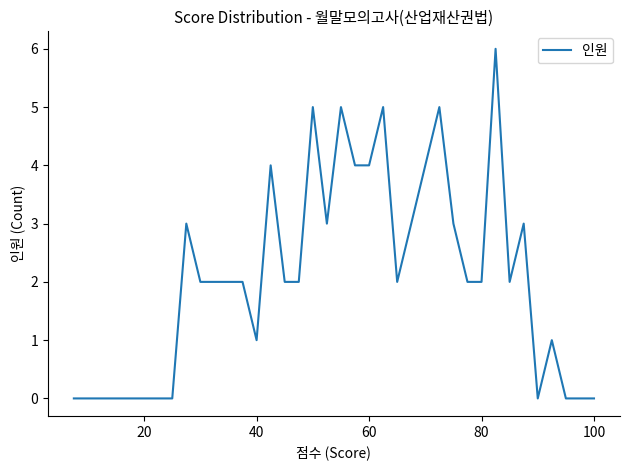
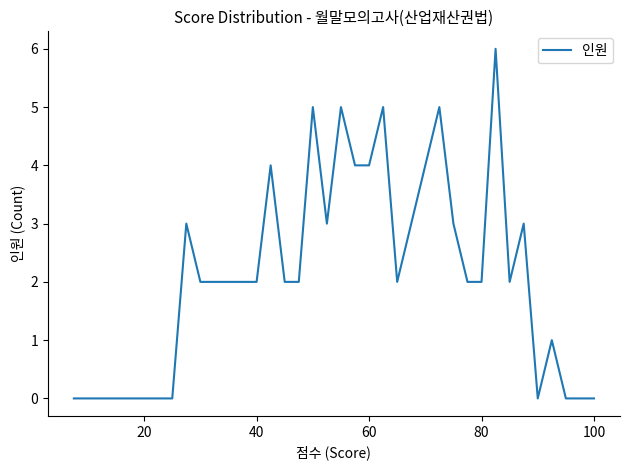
  {
    "20": 0,
-   "40": 1,
+   "40": 2,
    "60": 4,
    "80": 2,
    "100": 0
  }
